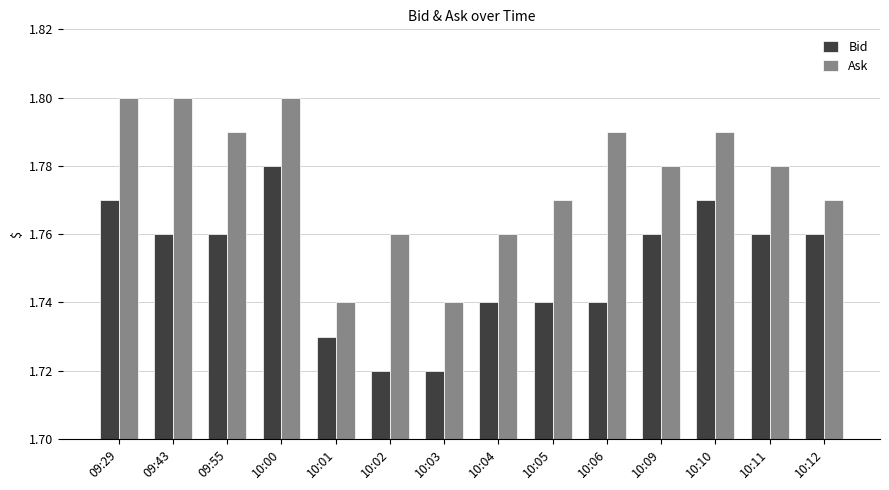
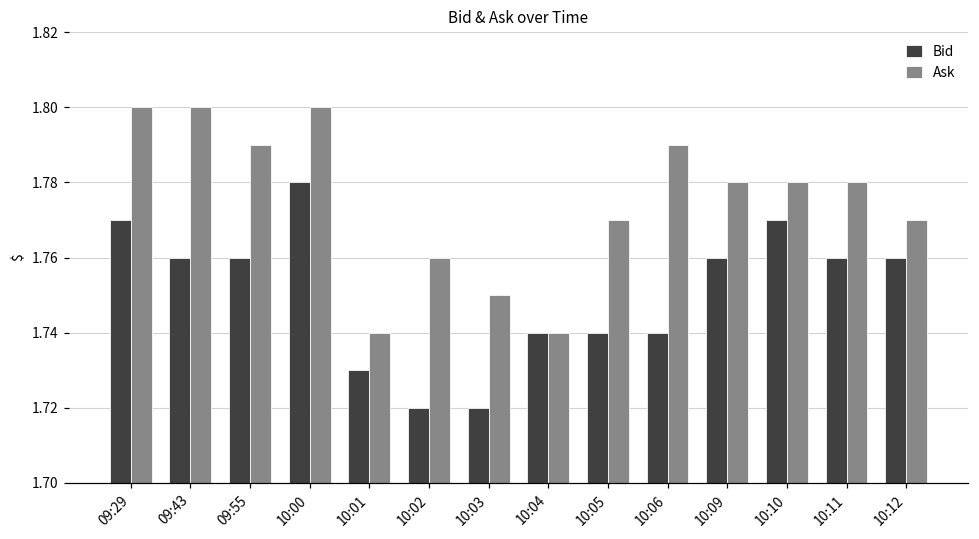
  {
    "Bid": {
      "09:29": 1.77,
      "09:43": 1.76,
      "09:55": 1.76,
      "10:00": 1.78,
      "10:01": 1.73,
      "10:02": 1.72,
      "10:03": 1.72,
      "10:04": 1.74,
      "10:05": 1.74,
      "10:06": 1.74,
      "10:09": 1.76,
      "10:10": 1.77,
      "10:11": 1.76,
      "10:12": 1.76
    },
    "Ask": {
      "09:29": 1.80,
      "09:43": 1.80,
      "09:55": 1.79,
      "10:00": 1.80,
      "10:01": 1.74,
      "10:02": 1.76,
-     "10:03": 1.74,
-     "10:04": 1.76,
+     "10:03": 1.75,
+     "10:04": 1.74,
      "10:05": 1.77,
      "10:06": 1.79,
      "10:09": 1.78,
-     "10:10": 1.79,
+     "10:10": 1.78,
      "10:11": 1.78,
      "10:12": 1.77
    }
  }
